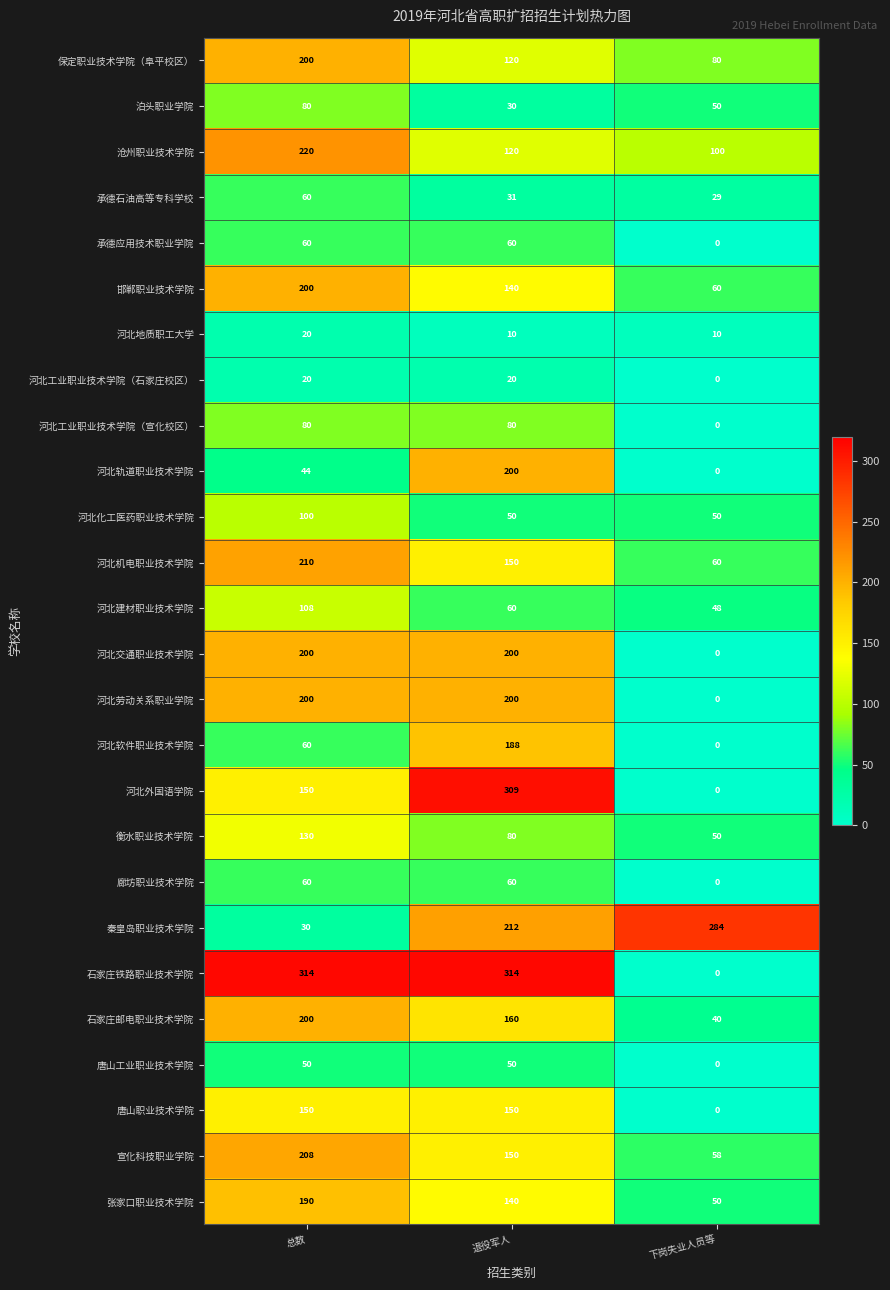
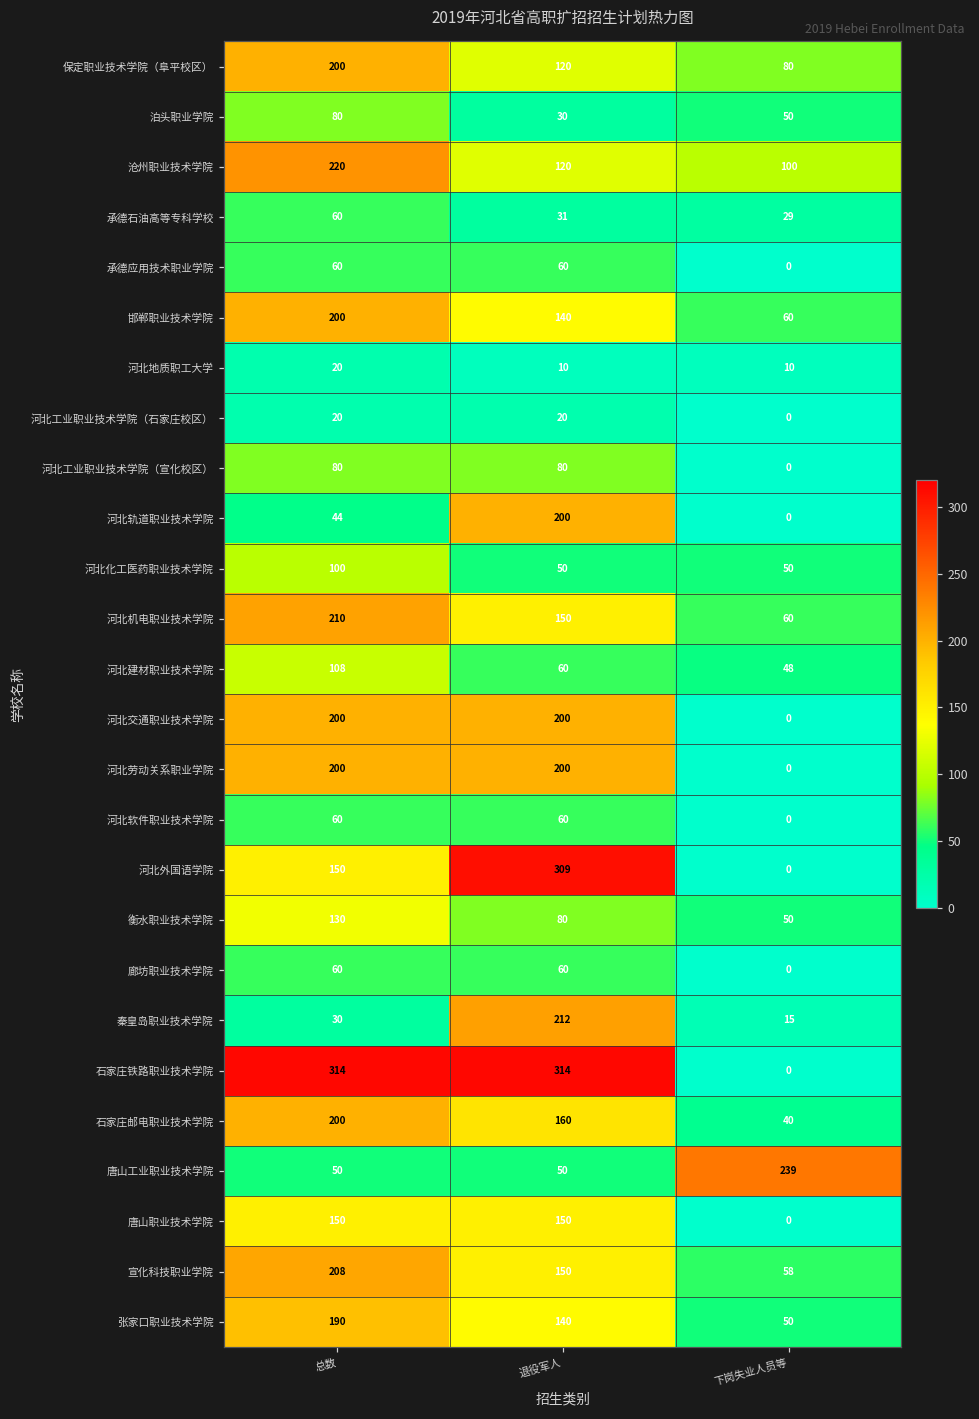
  {
    "保定职业技术学院（阜平校区）": {
      "总数": 200,
      "退役军人": 120,
      "下岗失业人员等": 80
    },
    "泊头职业学院": {
      "总数": 80,
      "退役军人": 30,
      "下岗失业人员等": 50
    },
    "沧州职业技术学院": {
      "总数": 220,
      "退役军人": 120,
      "下岗失业人员等": 100
    },
    "承德石油高等专科学校": {
      "总数": 60,
      "退役军人": 31,
      "下岗失业人员等": 29
    },
    "承德应用技术职业学院": {
      "总数": 60,
      "退役军人": 60,
      "下岗失业人员等": 0
    },
    "邯郸职业技术学院": {
      "总数": 200,
      "退役军人": 140,
      "下岗失业人员等": 60
    },
    "河北地质职工大学": {
      "总数": 20,
      "退役军人": 10,
      "下岗失业人员等": 10
    },
    "河北工业职业技术学院（石家庄校区）": {
      "总数": 20,
      "退役军人": 20,
      "下岗失业人员等": 0
    },
    "河北工业职业技术学院（宣化校区）": {
      "总数": 80,
      "退役军人": 80,
      "下岗失业人员等": 0
    },
    "河北轨道职业技术学院": {
      "总数": 44,
      "退役军人": 200,
      "下岗失业人员等": 0
    },
    "河北化工医药职业技术学院": {
      "总数": 100,
      "退役军人": 50,
      "下岗失业人员等": 50
    },
    "河北机电职业技术学院": {
      "总数": 210,
      "退役军人": 150,
      "下岗失业人员等": 60
    },
    "河北建材职业技术学院": {
      "总数": 108,
      "退役军人": 60,
      "下岗失业人员等": 48
    },
    "河北交通职业技术学院": {
      "总数": 200,
      "退役军人": 200,
      "下岗失业人员等": 0
    },
    "河北劳动关系职业学院": {
      "总数": 200,
      "退役军人": 200,
      "下岗失业人员等": 0
    },
    "河北软件职业技术学院": {
      "总数": 60,
-     "退役军人": 188,
+     "退役军人": 60,
      "下岗失业人员等": 0
    },
    "河北外国语学院": {
      "总数": 150,
      "退役军人": 309,
      "下岗失业人员等": 0
    },
    "衡水职业技术学院": {
      "总数": 130,
      "退役军人": 80,
      "下岗失业人员等": 50
    },
    "廊坊职业技术学院": {
      "总数": 60,
      "退役军人": 60,
      "下岗失业人员等": 0
    },
    "秦皇岛职业技术学院": {
      "总数": 30,
      "退役军人": 212,
-     "下岗失业人员等": 284
+     "下岗失业人员等": 15
    },
    "石家庄铁路职业技术学院": {
      "总数": 314,
      "退役军人": 314,
      "下岗失业人员等": 0
    },
    "石家庄邮电职业技术学院": {
      "总数": 200,
      "退役军人": 160,
      "下岗失业人员等": 40
    },
    "唐山工业职业技术学院": {
      "总数": 50,
      "退役军人": 50,
-     "下岗失业人员等": 0
+     "下岗失业人员等": 239
    },
    "唐山职业技术学院": {
      "总数": 150,
      "退役军人": 150,
      "下岗失业人员等": 0
    },
    "宣化科技职业学院": {
      "总数": 208,
      "退役军人": 150,
      "下岗失业人员等": 58
    },
    "张家口职业技术学院": {
      "总数": 190,
      "退役军人": 140,
      "下岗失业人员等": 50
    }
  }
